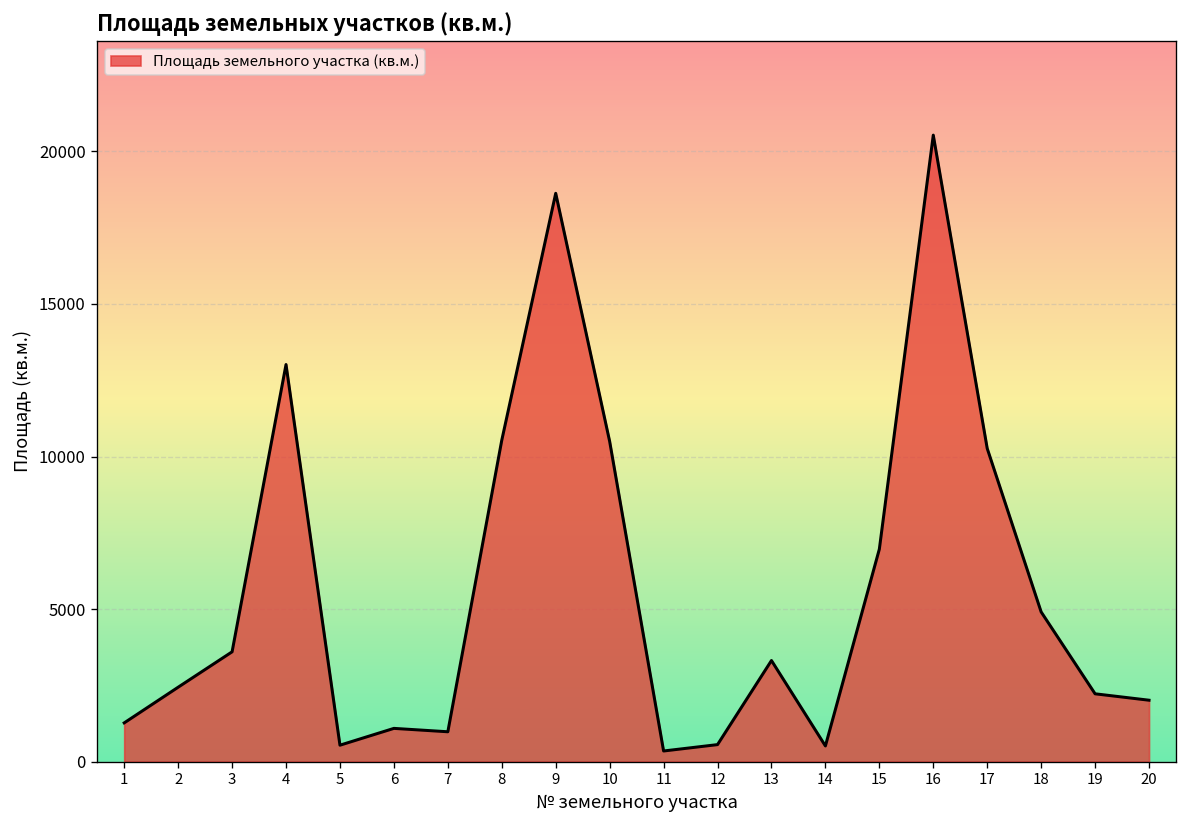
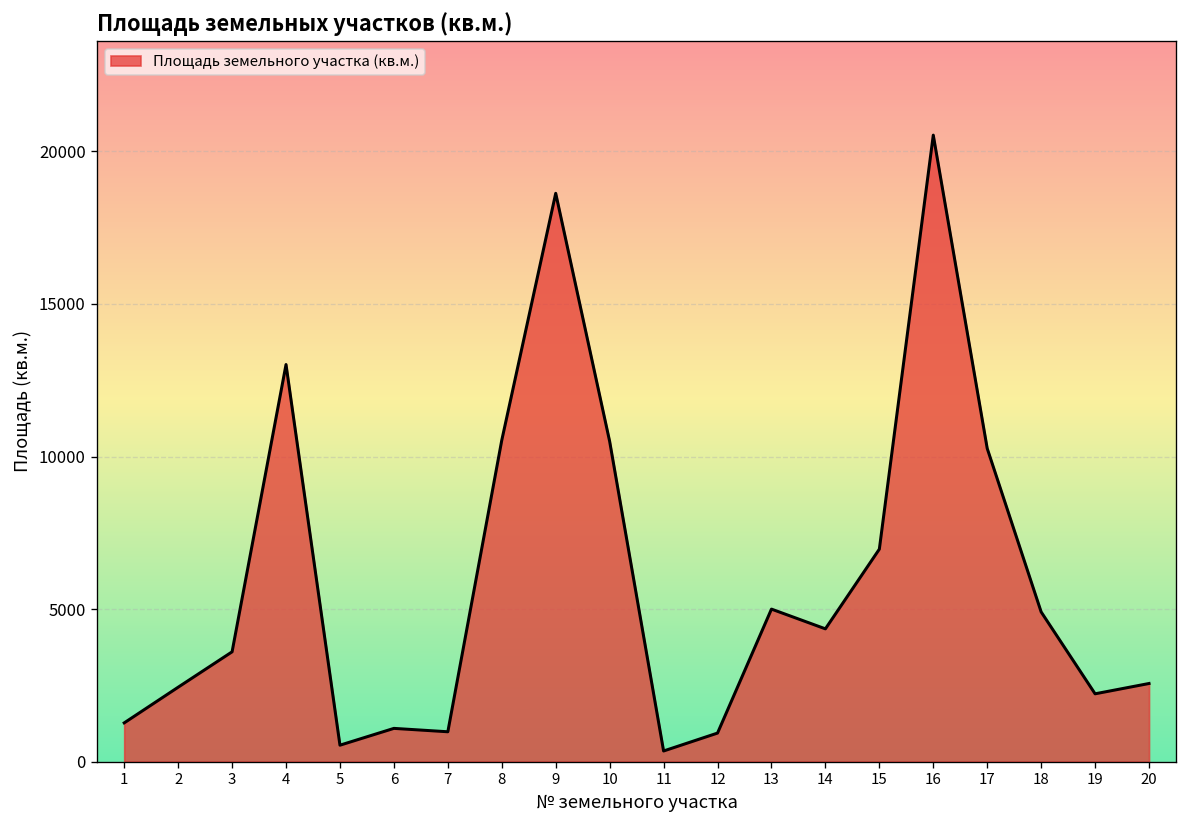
  {
    "1": 1300,
    "2": 2400,
    "3": 3600,
    "4": 13000,
    "5": 500,
    "6": 1100,
    "7": 1000,
    "8": 10500,
    "9": 18600,
    "10": 10500,
    "11": 400,
-   "12": 600,
-   "13": 3300,
-   "14": 500,
+   "12": 900,
+   "13": 5000,
+   "14": 4400,
    "15": 7000,
    "16": 20500,
    "17": 10300,
    "18": 4900,
    "19": 2200,
-   "20": 2000
+   "20": 2600
  }
